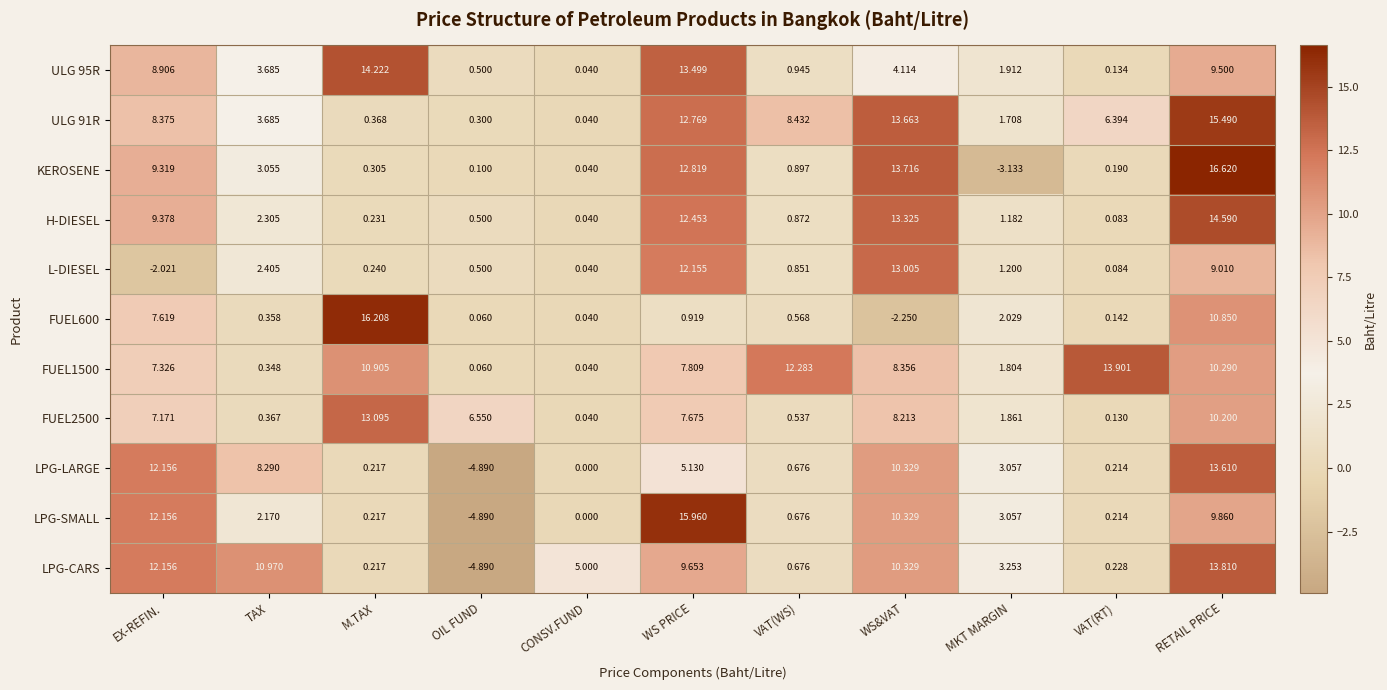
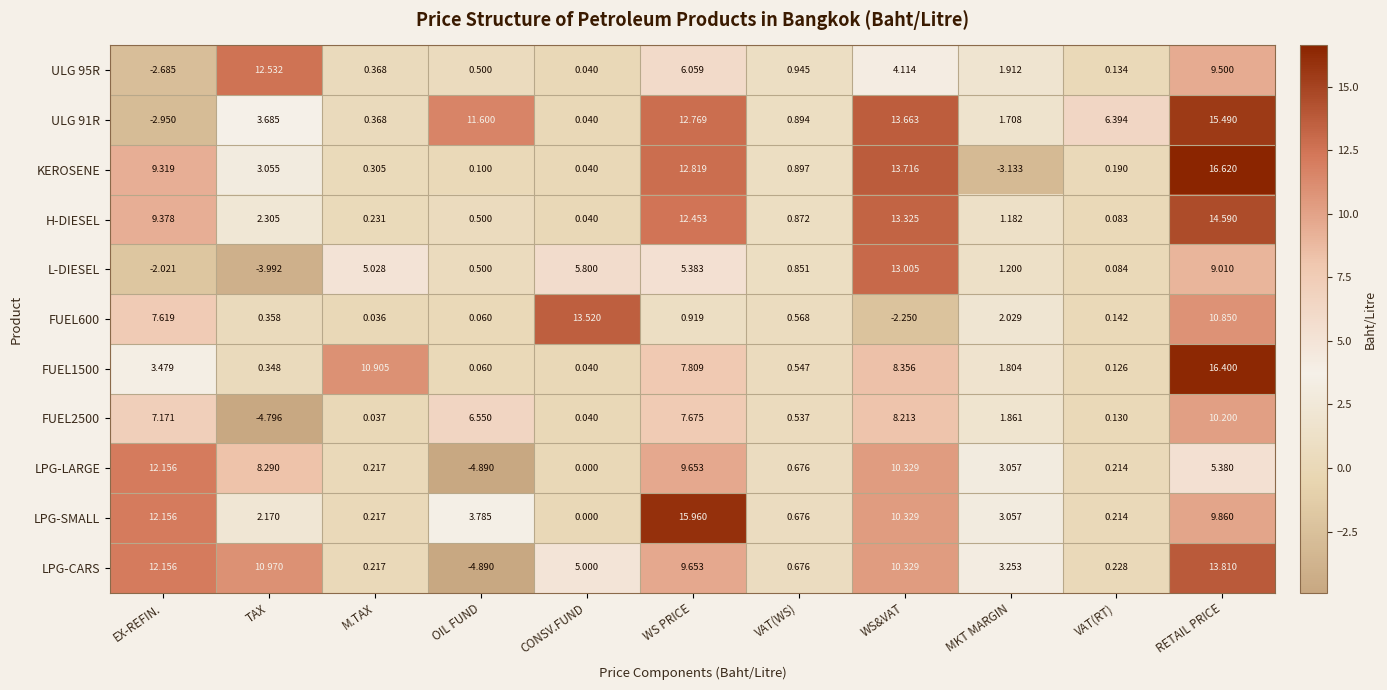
  {
    "ULG 95R": {
-     "EX-REFIN.": 8.906,
-     "TAX": 3.685,
-     "M.TAX": 14.222,
+     "EX-REFIN.": -2.685,
+     "TAX": 12.532,
+     "M.TAX": 0.368,
      "OIL FUND": 0.500,
      "CONSV.FUND": 0.040,
-     "WS PRICE": 13.499,
+     "WS PRICE": 6.059,
      "VAT(WS)": 0.945,
      "WS&VAT": 4.114,
      "MKT MARGIN": 1.912,
      "VAT(RT)": 0.134,
      "RETAIL PRICE": 9.500
    },
    "ULG 91R": {
-     "EX-REFIN.": 8.375,
+     "EX-REFIN.": -2.950,
      "TAX": 3.685,
      "M.TAX": 0.368,
-     "OIL FUND": 0.300,
+     "OIL FUND": 11.600,
      "CONSV.FUND": 0.040,
      "WS PRICE": 12.769,
-     "VAT(WS)": 8.432,
+     "VAT(WS)": 0.894,
      "WS&VAT": 13.663,
      "MKT MARGIN": 1.708,
      "VAT(RT)": 6.394,
      "RETAIL PRICE": 15.490
    },
    "KEROSENE": {
      "EX-REFIN.": 9.319,
      "TAX": 3.055,
      "M.TAX": 0.305,
      "OIL FUND": 0.100,
      "CONSV.FUND": 0.040,
      "WS PRICE": 12.819,
      "VAT(WS)": 0.897,
      "WS&VAT": 13.716,
      "MKT MARGIN": -3.133,
      "VAT(RT)": 0.190,
      "RETAIL PRICE": 16.620
    },
    "H-DIESEL": {
      "EX-REFIN.": 9.378,
      "TAX": 2.305,
      "M.TAX": 0.231,
      "OIL FUND": 0.500,
      "CONSV.FUND": 0.040,
      "WS PRICE": 12.453,
      "VAT(WS)": 0.872,
      "WS&VAT": 13.325,
      "MKT MARGIN": 1.182,
      "VAT(RT)": 0.083,
      "RETAIL PRICE": 14.590
    },
    "L-DIESEL": {
      "EX-REFIN.": -2.021,
-     "TAX": 2.405,
-     "M.TAX": 0.240,
+     "TAX": -3.992,
+     "M.TAX": 5.028,
      "OIL FUND": 0.500,
-     "CONSV.FUND": 0.040,
-     "WS PRICE": 12.155,
+     "CONSV.FUND": 5.800,
+     "WS PRICE": 5.383,
      "VAT(WS)": 0.851,
      "WS&VAT": 13.005,
      "MKT MARGIN": 1.200,
      "VAT(RT)": 0.084,
      "RETAIL PRICE": 9.010
    },
    "FUEL600": {
      "EX-REFIN.": 7.619,
      "TAX": 0.358,
-     "M.TAX": 16.208,
+     "M.TAX": 0.036,
      "OIL FUND": 0.060,
-     "CONSV.FUND": 0.040,
+     "CONSV.FUND": 13.520,
      "WS PRICE": 0.919,
      "VAT(WS)": 0.568,
      "WS&VAT": -2.250,
      "MKT MARGIN": 2.029,
      "VAT(RT)": 0.142,
      "RETAIL PRICE": 10.850
    },
    "FUEL1500": {
-     "EX-REFIN.": 7.326,
+     "EX-REFIN.": 3.479,
      "TAX": 0.348,
      "M.TAX": 10.905,
      "OIL FUND": 0.060,
      "CONSV.FUND": 0.040,
      "WS PRICE": 7.809,
-     "VAT(WS)": 12.283,
+     "VAT(WS)": 0.547,
      "WS&VAT": 8.356,
      "MKT MARGIN": 1.804,
-     "VAT(RT)": 13.901,
-     "RETAIL PRICE": 10.290
+     "VAT(RT)": 0.126,
+     "RETAIL PRICE": 16.400
    },
    "FUEL2500": {
      "EX-REFIN.": 7.171,
-     "TAX": 0.367,
-     "M.TAX": 13.095,
+     "TAX": -4.796,
+     "M.TAX": 0.037,
      "OIL FUND": 6.550,
      "CONSV.FUND": 0.040,
      "WS PRICE": 7.675,
      "VAT(WS)": 0.537,
      "WS&VAT": 8.213,
      "MKT MARGIN": 1.861,
      "VAT(RT)": 0.130,
      "RETAIL PRICE": 10.200
    },
    "LPG-LARGE": {
      "EX-REFIN.": 12.156,
      "TAX": 8.290,
      "M.TAX": 0.217,
      "OIL FUND": -4.890,
      "CONSV.FUND": 0.000,
-     "WS PRICE": 5.130,
+     "WS PRICE": 9.653,
      "VAT(WS)": 0.676,
      "WS&VAT": 10.329,
      "MKT MARGIN": 3.057,
      "VAT(RT)": 0.214,
-     "RETAIL PRICE": 13.610
+     "RETAIL PRICE": 5.380
    },
    "LPG-SMALL": {
      "EX-REFIN.": 12.156,
      "TAX": 2.170,
      "M.TAX": 0.217,
-     "OIL FUND": -4.890,
+     "OIL FUND": 3.785,
      "CONSV.FUND": 0.000,
      "WS PRICE": 15.960,
      "VAT(WS)": 0.676,
      "WS&VAT": 10.329,
      "MKT MARGIN": 3.057,
      "VAT(RT)": 0.214,
      "RETAIL PRICE": 9.860
    },
    "LPG-CARS": {
      "EX-REFIN.": 12.156,
      "TAX": 10.970,
      "M.TAX": 0.217,
      "OIL FUND": -4.890,
      "CONSV.FUND": 5.000,
      "WS PRICE": 9.653,
      "VAT(WS)": 0.676,
      "WS&VAT": 10.329,
      "MKT MARGIN": 3.253,
      "VAT(RT)": 0.228,
      "RETAIL PRICE": 13.810
    }
  }
